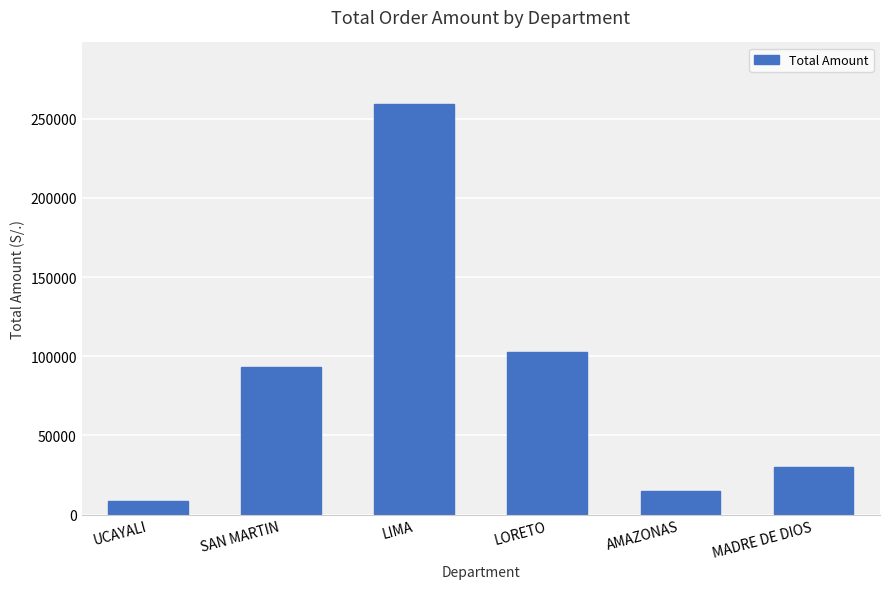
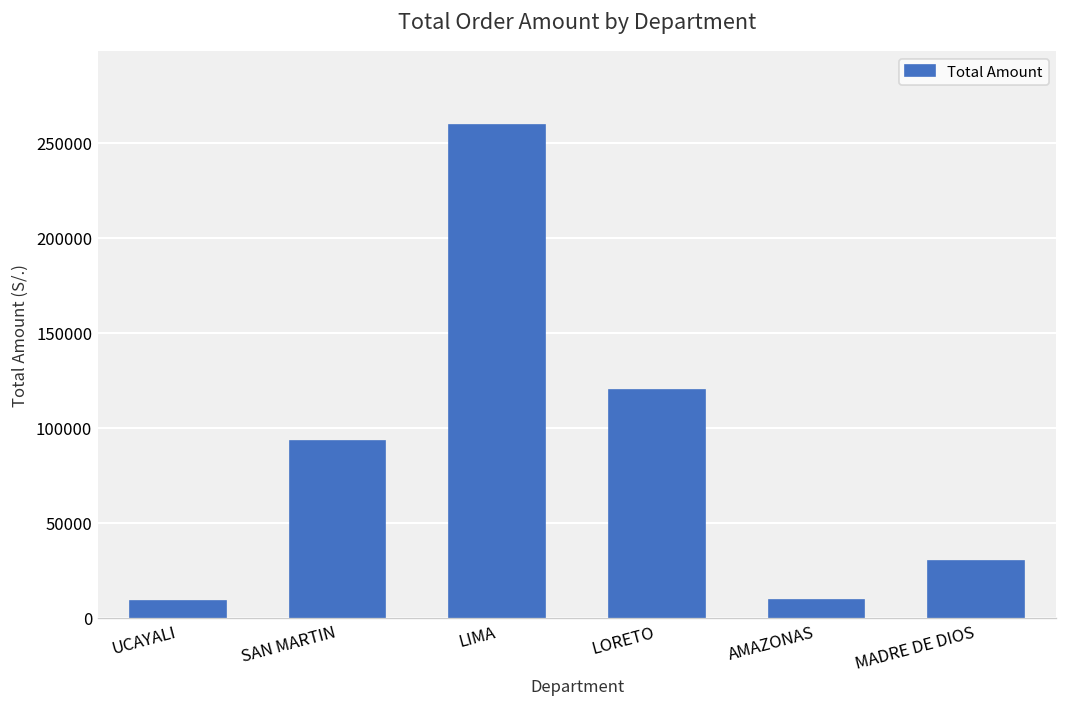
  {
    "UCAYALI": 9000,
    "SAN MARTIN": 93000,
    "LIMA": 259000,
-   "LORETO": 103000,
-   "AMAZONAS": 15000,
+   "LORETO": 120000,
+   "AMAZONAS": 9000,
    "MADRE DE DIOS": 30000
  }
